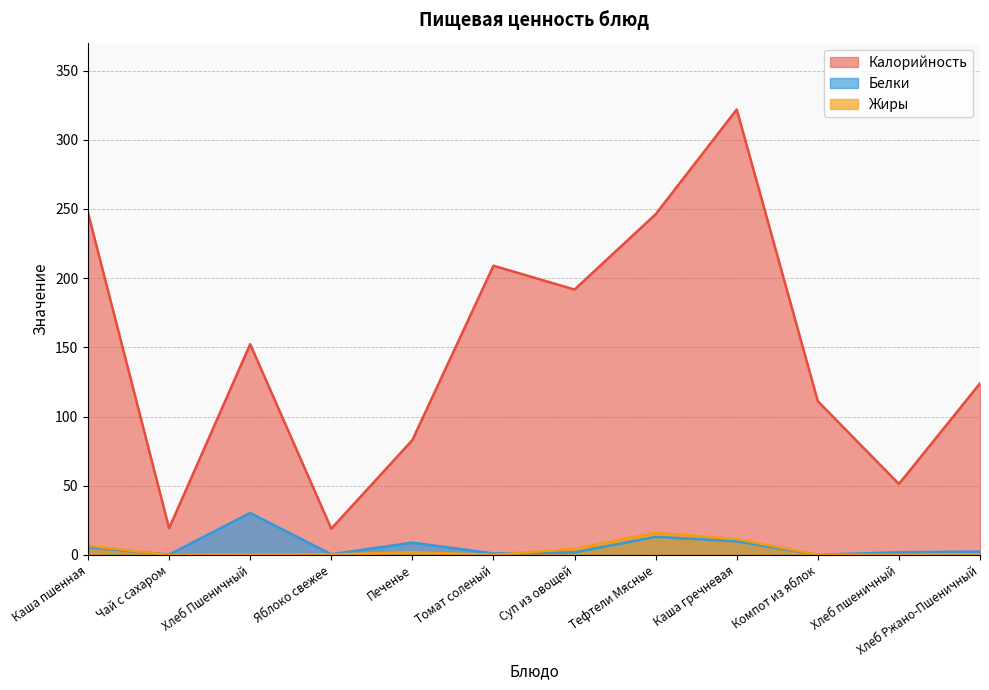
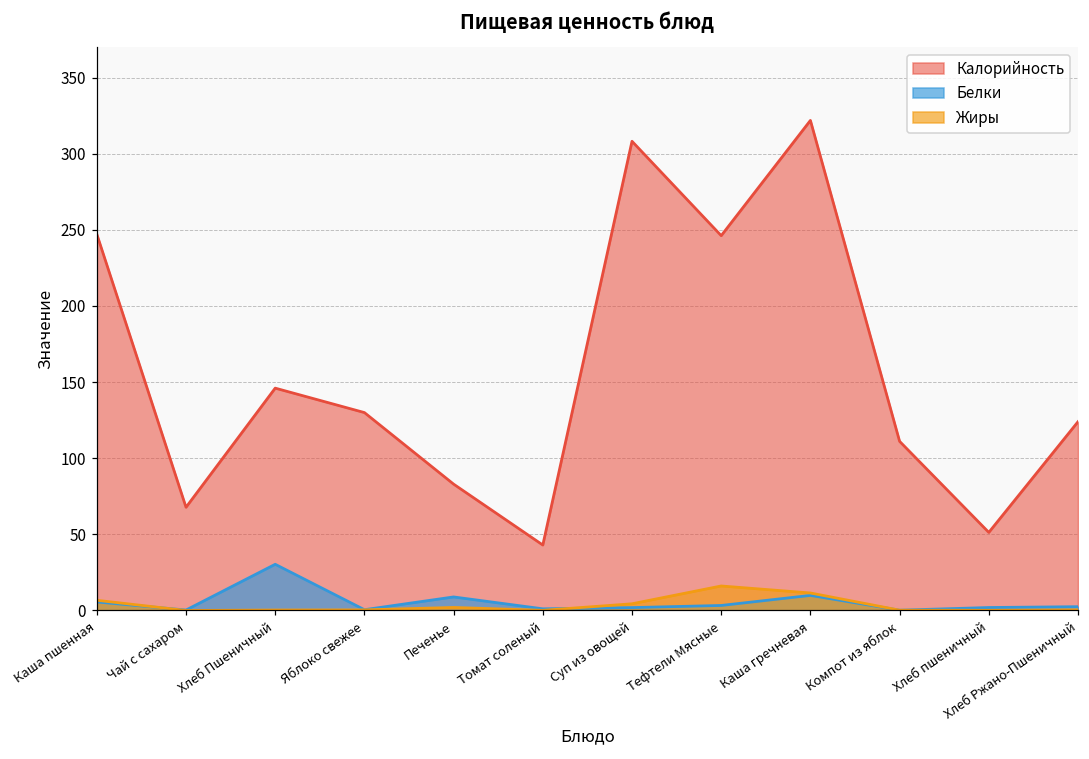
  {
    "Калорийность": {
      "Каша пшенная": 247,
-     "Чай с сахаром": 19,
-     "Хлеб Пшеничный": 152,
-     "Яблоко свежее": 19,
+     "Чай с сахаром": 68,
+     "Хлеб Пшеничный": 146,
+     "Яблоко свежее": 130,
      "Печенье": 83,
-     "Томат соленый": 209,
-     "Суп из овощей": 192,
+     "Томат соленый": 43,
+     "Суп из овощей": 308,
      "Тефтели Мясные": 246,
      "Каша гречневая": 322,
      "Компот из яблок": 111,
      "Хлеб пшеничный": 51,
      "Хлеб Ржано-Пшеничный": 124
    },
    "Белки": {
      "Хлеб Пшеничный": 30,
      "Печенье": 9,
      "Суп из овощей": 2,
-     "Тефтели Мясные": 13,
+     "Тефтели Мясные": 3,
      "Хлеб Ржано-Пшеничный": 3
    },
    "Жиры": {
      "Хлеб Пшеничный": 0,
      "Печенье": 2,
      "Суп из овощей": 4,
      "Тефтели Мясные": 16,
      "Хлеб Ржано-Пшеничный": 0
    }
  }
